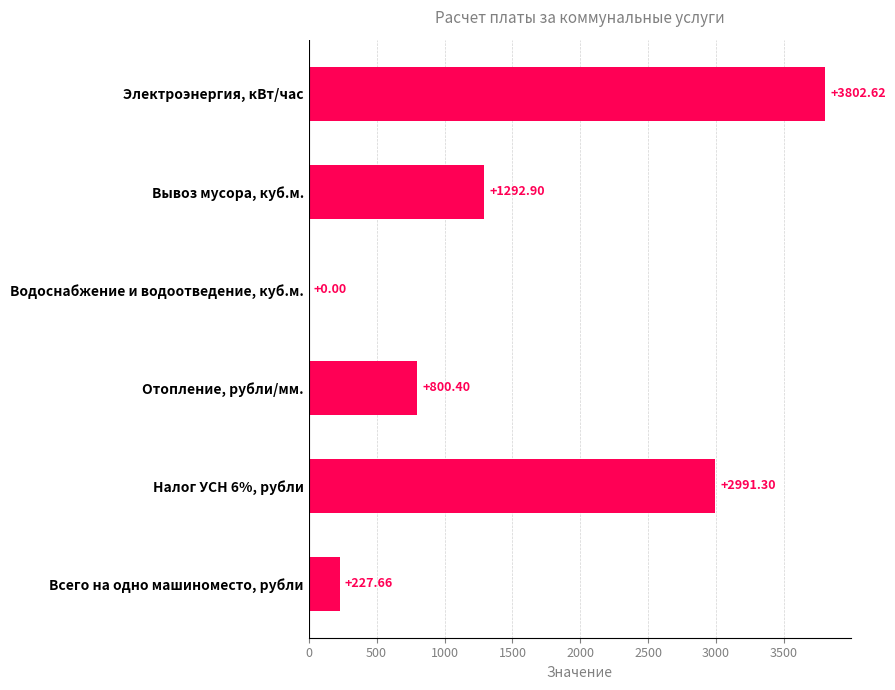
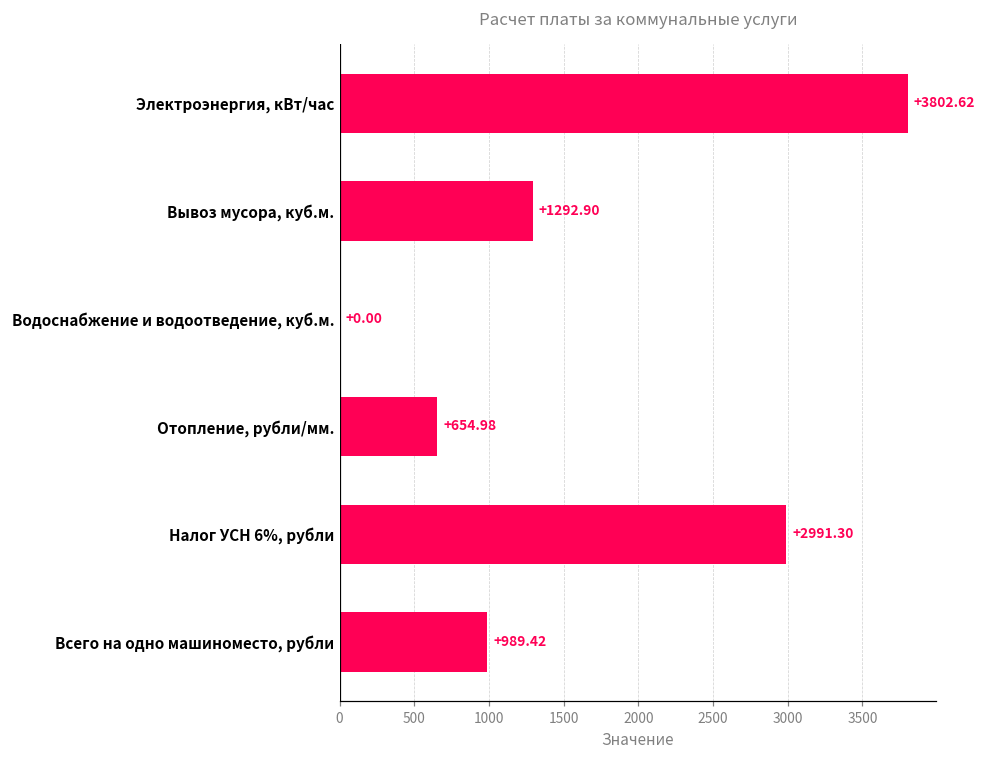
  {
    "Электроэнергия, кВт/час": "+3802.62",
    "Вывоз мусора, куб.м.": "+1292.90",
    "Водоснабжение и водоотведение, куб.м.": "+0.00",
-   "Отопление, рубли/мм.": "+800.40",
+   "Отопление, рубли/мм.": "+654.98",
    "Налог УСН 6%, рубли": "+2991.30",
-   "Всего на одно машиноместо, рубли": "+227.66"
+   "Всего на одно машиноместо, рубли": "+989.42"
  }
